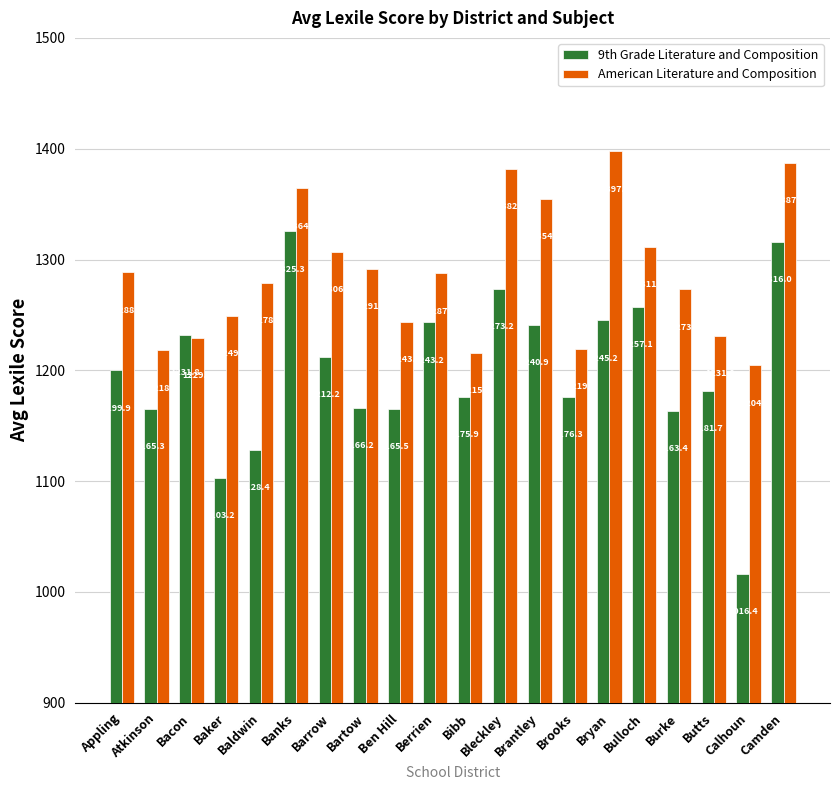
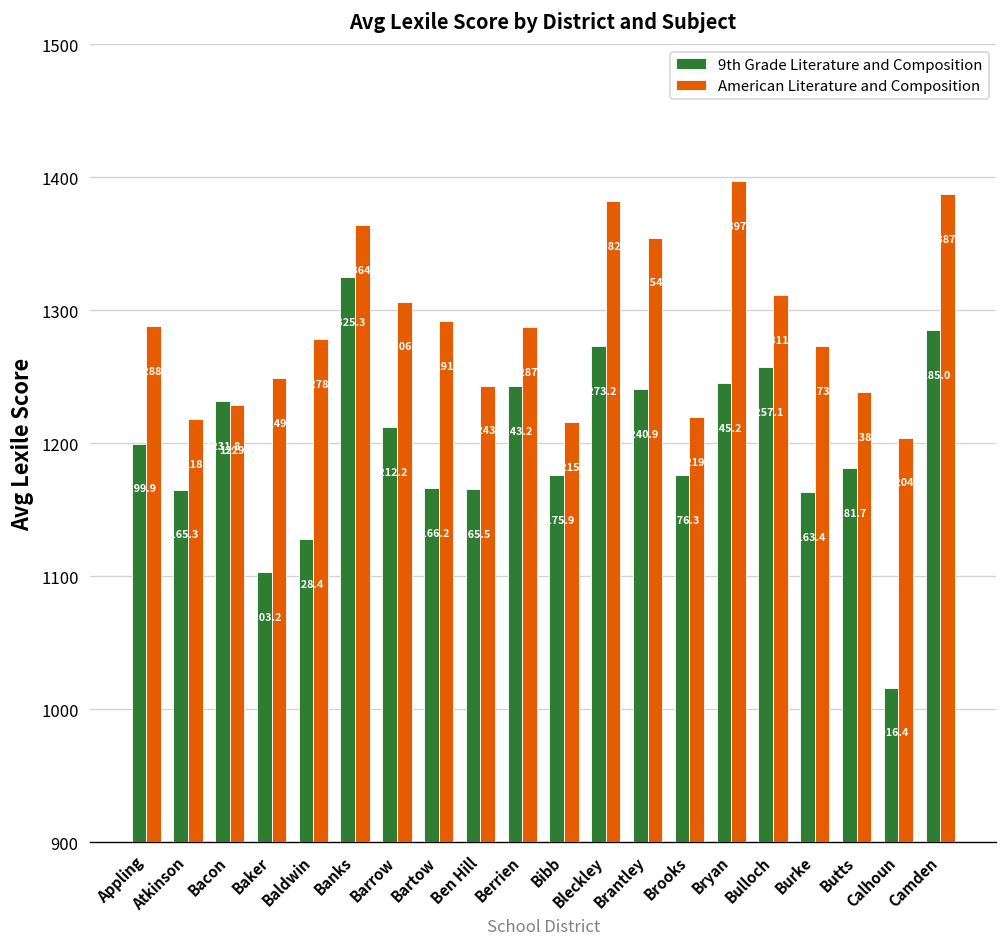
  {
    "9th Grade Literature and Composition": {
      "Appling": 1199.9,
      "Atkinson": 1165.3,
      "Baker": 1103.2,
      "Baldwin": 1128.4,
      "Banks": 1325.3,
      "Barrow": 1212.2,
      "Bartow": 1166.2,
      "Ben Hill": 1165.5,
      "Berrien": 1243.2,
      "Bibb": 1175.9,
      "Bleckley": 1273.2,
      "Brantley": 1240.9,
      "Brooks": 1176.3,
      "Bryan": 1245.2,
      "Bulloch": 1257.1,
      "Burke": 1163.4,
      "Butts": 1181.7,
      "Calhoun": 1016.4,
-     "Camden": 1316.0
+     "Camden": 1285.0
    },
    "American Literature and Composition": {
      "Appling": 1288,
      "Atkinson": 1218,
      "Baker": 1249,
      "Baldwin": 1279,
      "Banks": 1364,
      "Barrow": 1307,
      "Bartow": 1292,
      "Ben Hill": 1244,
      "Berrien": 1287,
      "Bibb": 1216,
      "Bleckley": 1382,
      "Brantley": 1355,
      "Brooks": 1220,
      "Bryan": 1398,
      "Bulloch": 1312,
      "Burke": 1273,
-     "Butts": 1231,
+     "Butts": 1239,
      "Calhoun": 1204,
      "Camden": 1387
    }
  }
